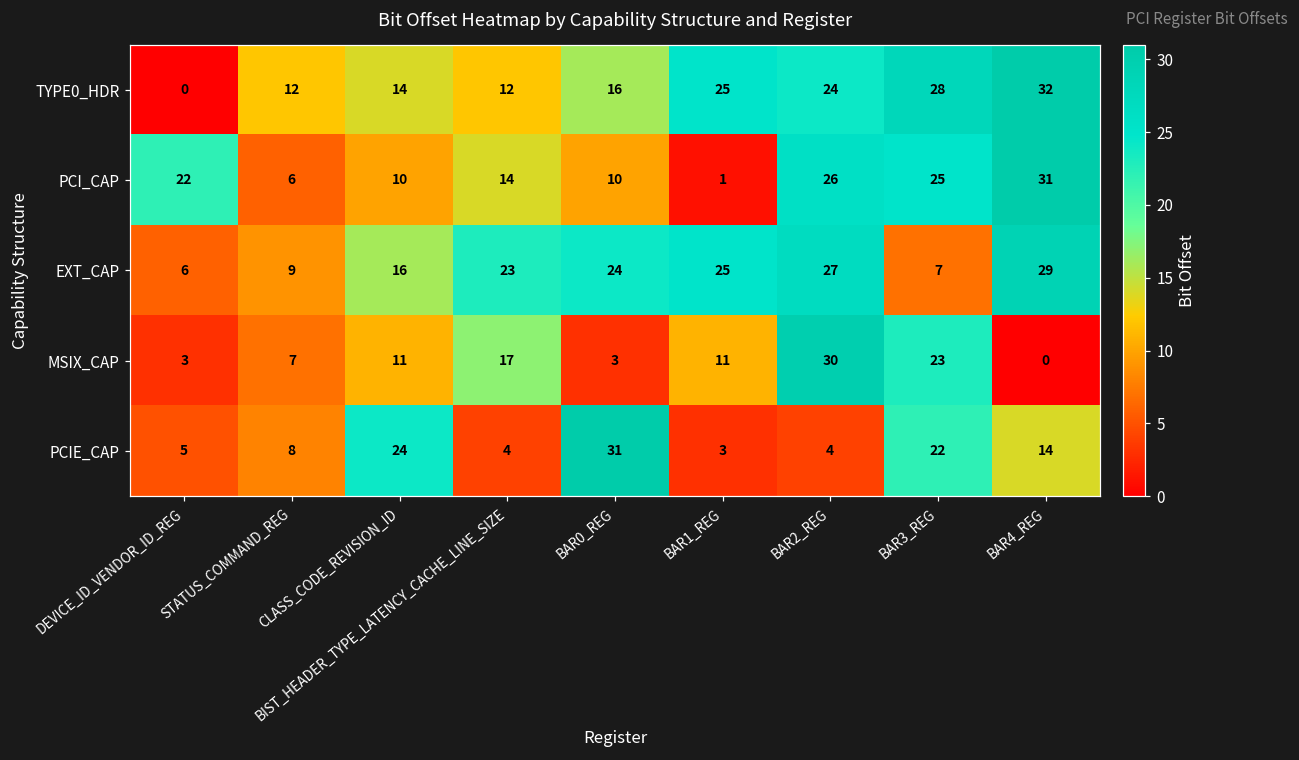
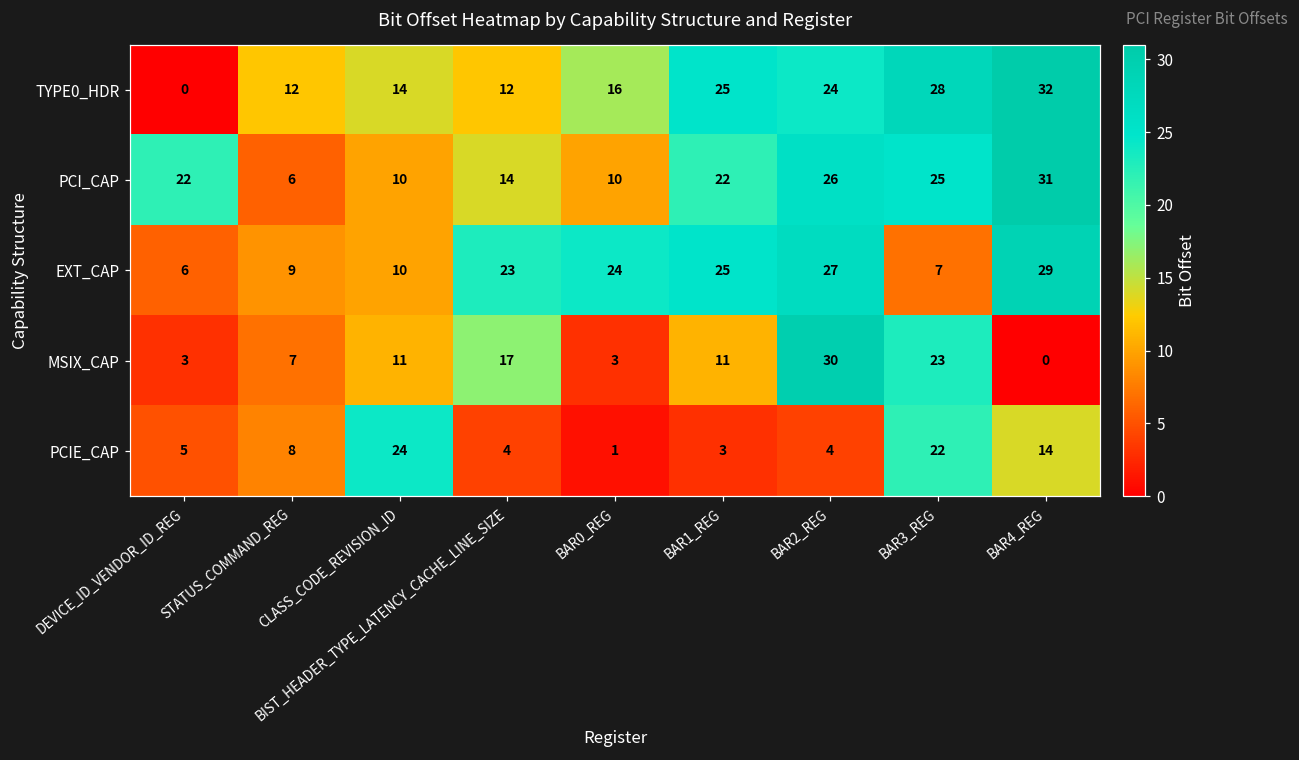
  {
    "TYPE0_HDR": {
      "DEVICE_ID_VENDOR_ID_REG": 0,
      "STATUS_COMMAND_REG": 12,
      "CLASS_CODE_REVISION_ID": 14,
      "BIST_HEADER_TYPE_LATENCY_CACHE_LINE_SIZE": 12,
      "BAR0_REG": 16,
      "BAR1_REG": 25,
      "BAR2_REG": 24,
      "BAR3_REG": 28,
      "BAR4_REG": 32
    },
    "PCI_CAP": {
      "DEVICE_ID_VENDOR_ID_REG": 22,
      "STATUS_COMMAND_REG": 6,
      "CLASS_CODE_REVISION_ID": 10,
      "BIST_HEADER_TYPE_LATENCY_CACHE_LINE_SIZE": 14,
      "BAR0_REG": 10,
-     "BAR1_REG": 1,
+     "BAR1_REG": 22,
      "BAR2_REG": 26,
      "BAR3_REG": 25,
      "BAR4_REG": 31
    },
    "EXT_CAP": {
      "DEVICE_ID_VENDOR_ID_REG": 6,
      "STATUS_COMMAND_REG": 9,
-     "CLASS_CODE_REVISION_ID": 16,
+     "CLASS_CODE_REVISION_ID": 10,
      "BIST_HEADER_TYPE_LATENCY_CACHE_LINE_SIZE": 23,
      "BAR0_REG": 24,
      "BAR1_REG": 25,
      "BAR2_REG": 27,
      "BAR3_REG": 7,
      "BAR4_REG": 29
    },
    "MSIX_CAP": {
      "DEVICE_ID_VENDOR_ID_REG": 3,
      "STATUS_COMMAND_REG": 7,
      "CLASS_CODE_REVISION_ID": 11,
      "BIST_HEADER_TYPE_LATENCY_CACHE_LINE_SIZE": 17,
      "BAR0_REG": 3,
      "BAR1_REG": 11,
      "BAR2_REG": 30,
      "BAR3_REG": 23,
      "BAR4_REG": 0
    },
    "PCIE_CAP": {
      "DEVICE_ID_VENDOR_ID_REG": 5,
      "STATUS_COMMAND_REG": 8,
      "CLASS_CODE_REVISION_ID": 24,
      "BIST_HEADER_TYPE_LATENCY_CACHE_LINE_SIZE": 4,
-     "BAR0_REG": 31,
+     "BAR0_REG": 1,
      "BAR1_REG": 3,
      "BAR2_REG": 4,
      "BAR3_REG": 22,
      "BAR4_REG": 14
    }
  }
